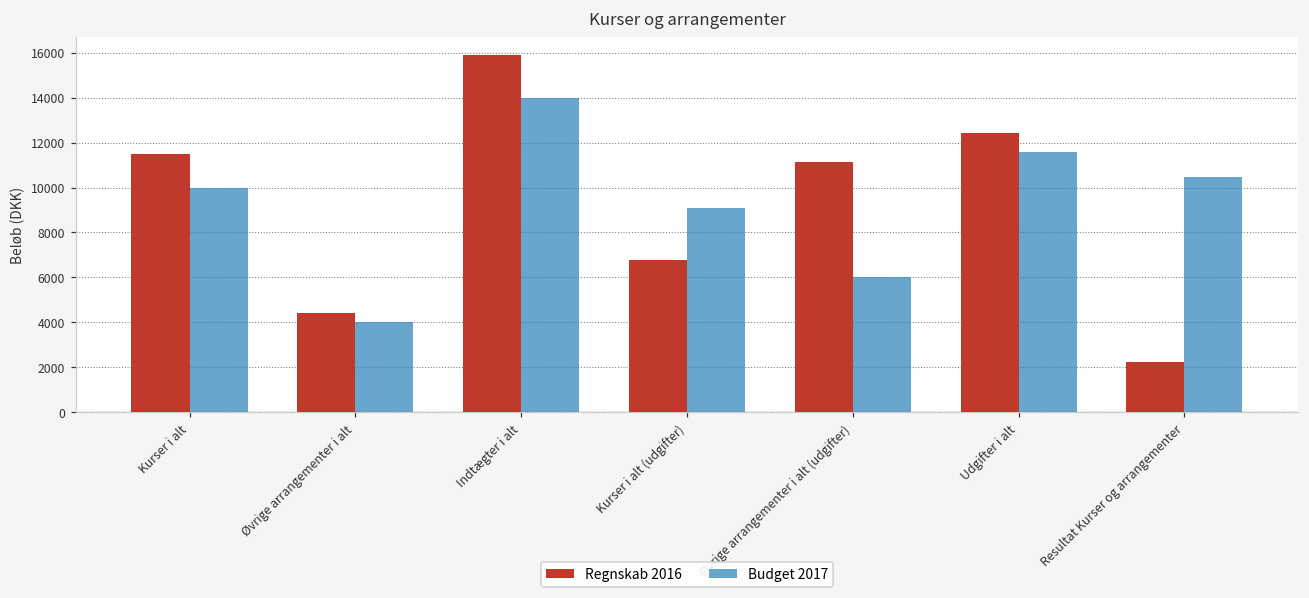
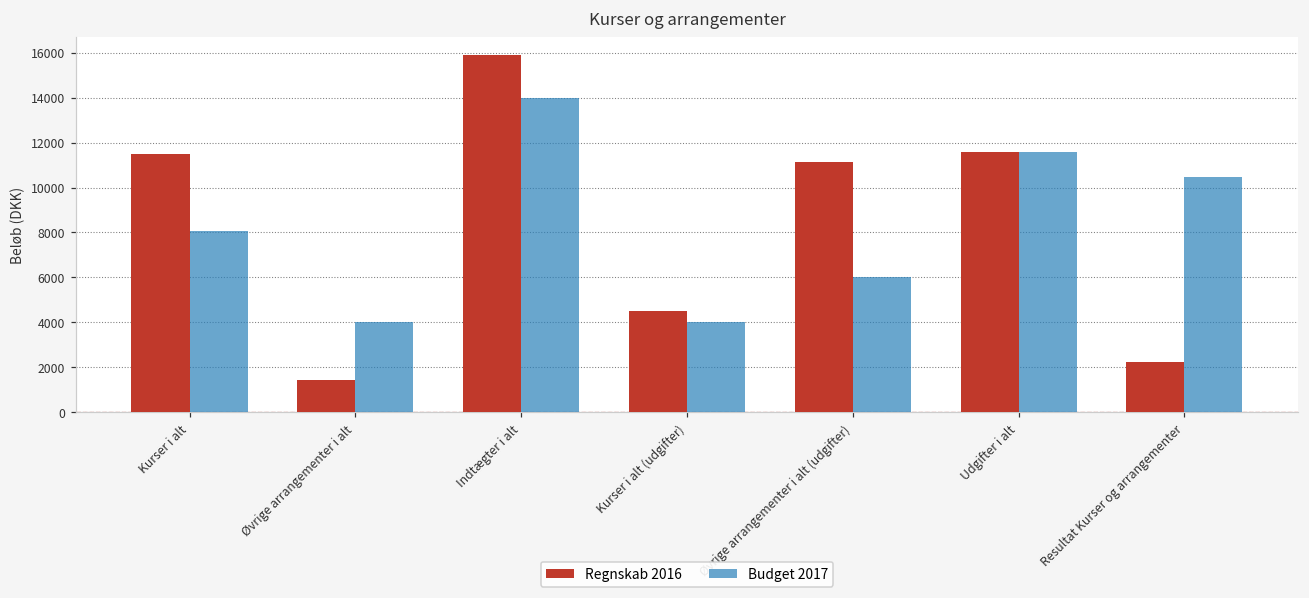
  {
    "Regnskab 2016": {
      "Kurser i alt": 11500,
-     "Øvrige arrangementer i alt": 4400,
+     "Øvrige arrangementer i alt": 1400,
      "Indtægter i alt": 15900,
-     "Kurser i alt (udgifter)": 6800,
+     "Kurser i alt (udgifter)": 4500,
      "Øvrige arrangementer i alt (udgifter)": 11100,
-     "Udgifter i alt": 12400,
+     "Udgifter i alt": 11600,
      "Resultat Kurser og arrangementer": 2200
    },
    "Budget 2017": {
-     "Kurser i alt": 10000,
+     "Kurser i alt": 8000,
      "Øvrige arrangementer i alt": 4000,
      "Indtægter i alt": 14000,
-     "Kurser i alt (udgifter)": 9100,
+     "Kurser i alt (udgifter)": 4000,
      "Øvrige arrangementer i alt (udgifter)": 6000,
      "Udgifter i alt": 11600,
      "Resultat Kurser og arrangementer": 10400
    }
  }
